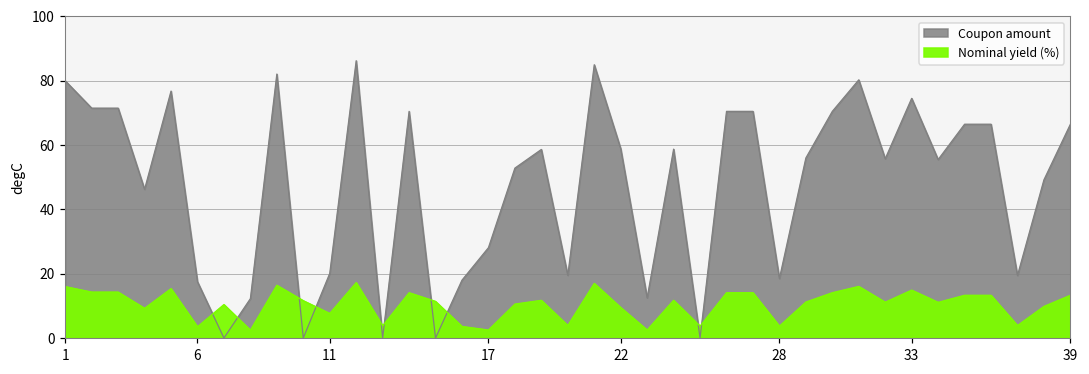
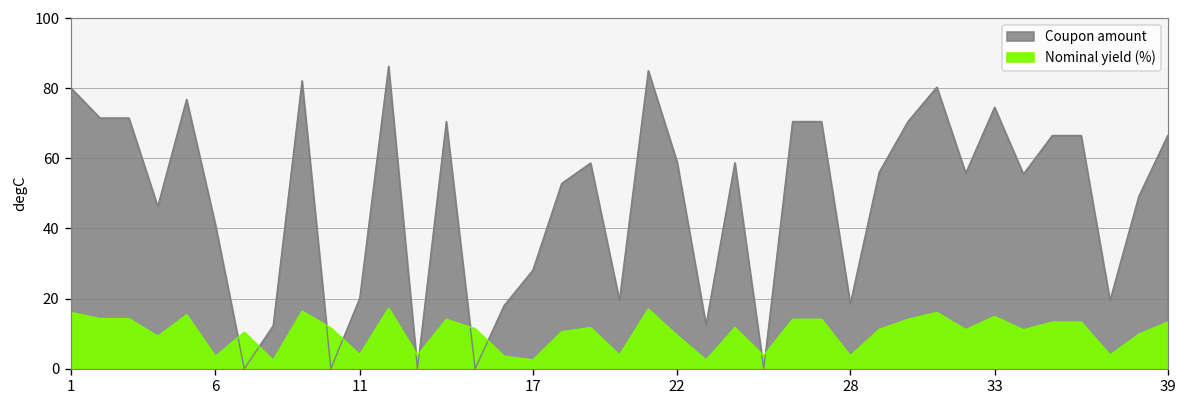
  {
    "Coupon amount": {
      "1": 80,
-     "6": 18,
+     "6": 41,
      "11": 20,
      "17": 28,
      "22": 59,
      "28": 19,
      "33": 75,
      "39": 67
    },
    "Nominal yield (%)": {
      "1": 16,
      "6": 4,
-     "11": 8,
+     "11": 4,
      "17": 3,
      "22": 10,
      "28": 4,
      "33": 15,
      "39": 13
    }
  }
